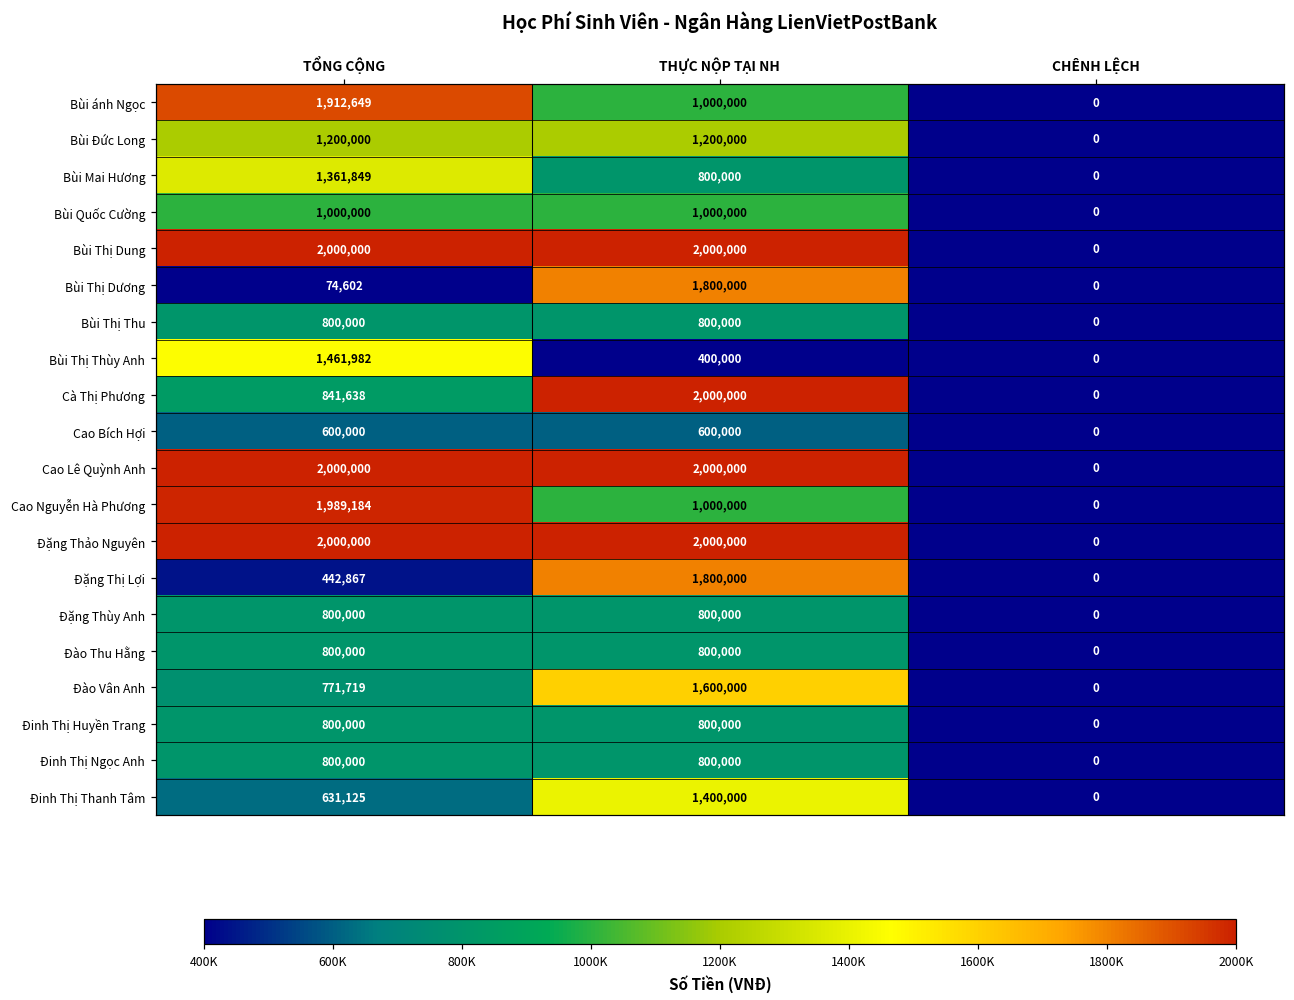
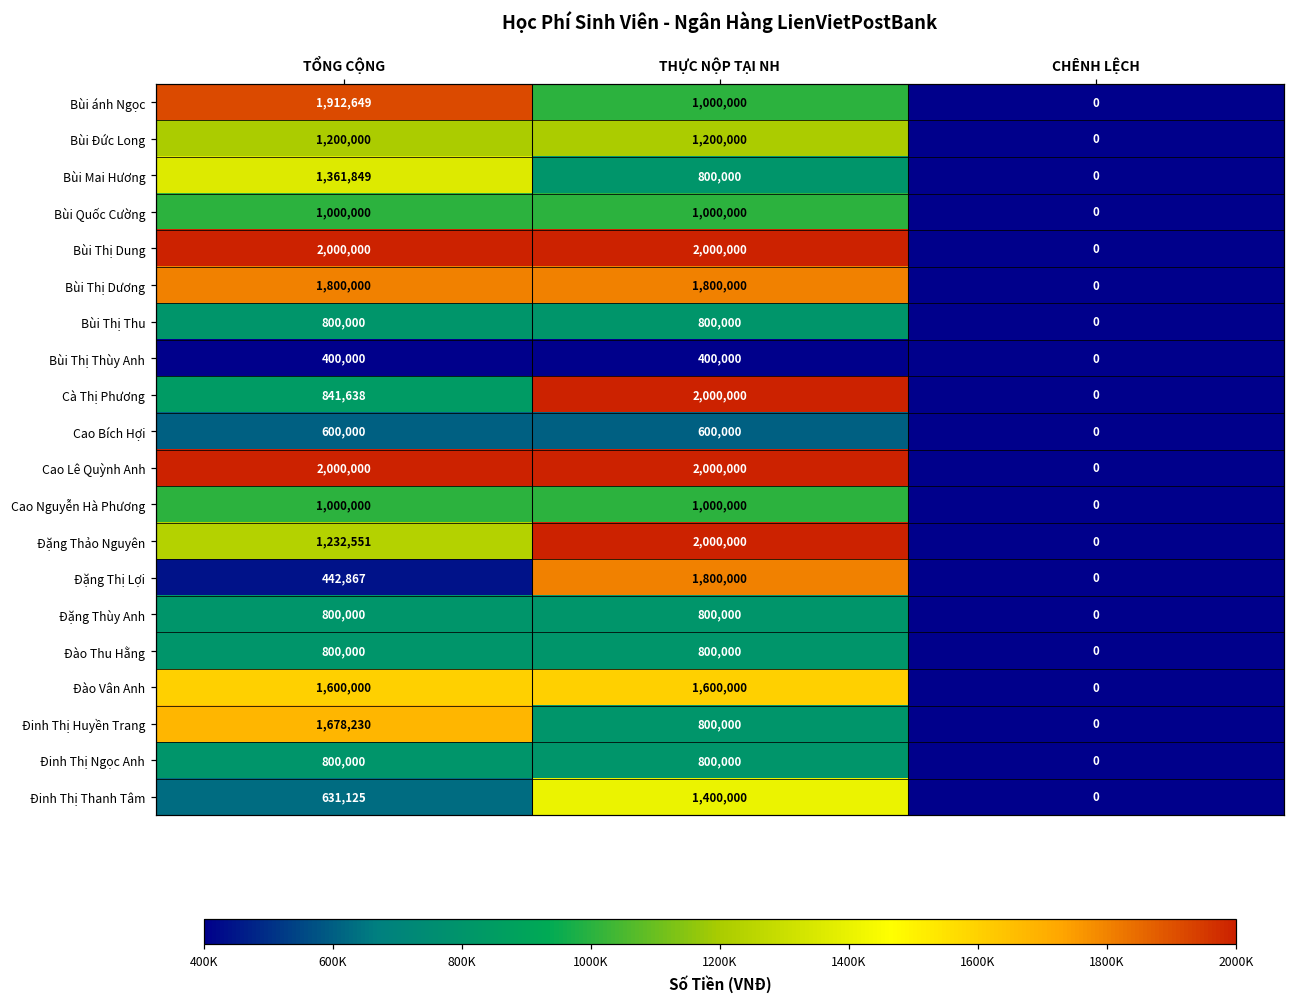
  {
    "Bùi ánh Ngọc": {
      "TỔNG CỘNG": "1,912,649",
      "THỰC NỘP TẠI NH": "1,000,000",
      "CHÊNH LỆCH": "0"
    },
    "Bùi Đức Long": {
      "TỔNG CỘNG": "1,200,000",
      "THỰC NỘP TẠI NH": "1,200,000",
      "CHÊNH LỆCH": "0"
    },
    "Bùi Mai Hương": {
      "TỔNG CỘNG": "1,361,849",
      "THỰC NỘP TẠI NH": "800,000",
      "CHÊNH LỆCH": "0"
    },
    "Bùi Quốc Cường": {
      "TỔNG CỘNG": "1,000,000",
      "THỰC NỘP TẠI NH": "1,000,000",
      "CHÊNH LỆCH": "0"
    },
    "Bùi Thị Dung": {
      "TỔNG CỘNG": "2,000,000",
      "THỰC NỘP TẠI NH": "2,000,000",
      "CHÊNH LỆCH": "0"
    },
    "Bùi Thị Dương": {
-     "TỔNG CỘNG": "74,602",
+     "TỔNG CỘNG": "1,800,000",
      "THỰC NỘP TẠI NH": "1,800,000",
      "CHÊNH LỆCH": "0"
    },
    "Bùi Thị Thu": {
      "TỔNG CỘNG": "800,000",
      "THỰC NỘP TẠI NH": "800,000",
      "CHÊNH LỆCH": "0"
    },
    "Bùi Thị Thùy Anh": {
-     "TỔNG CỘNG": "1,461,982",
+     "TỔNG CỘNG": "400,000",
      "THỰC NỘP TẠI NH": "400,000",
      "CHÊNH LỆCH": "0"
    },
    "Cà Thị Phương": {
      "TỔNG CỘNG": "841,638",
      "THỰC NỘP TẠI NH": "2,000,000",
      "CHÊNH LỆCH": "0"
    },
    "Cao Bích Hợi": {
      "TỔNG CỘNG": "600,000",
      "THỰC NỘP TẠI NH": "600,000",
      "CHÊNH LỆCH": "0"
    },
    "Cao Lê Quỳnh Anh": {
      "TỔNG CỘNG": "2,000,000",
      "THỰC NỘP TẠI NH": "2,000,000",
      "CHÊNH LỆCH": "0"
    },
    "Cao Nguyễn Hà Phương": {
-     "TỔNG CỘNG": "1,989,184",
+     "TỔNG CỘNG": "1,000,000",
      "THỰC NỘP TẠI NH": "1,000,000",
      "CHÊNH LỆCH": "0"
    },
    "Đặng Thảo Nguyên": {
-     "TỔNG CỘNG": "2,000,000",
+     "TỔNG CỘNG": "1,232,551",
      "THỰC NỘP TẠI NH": "2,000,000",
      "CHÊNH LỆCH": "0"
    },
    "Đặng Thị Lợi": {
      "TỔNG CỘNG": "442,867",
      "THỰC NỘP TẠI NH": "1,800,000",
      "CHÊNH LỆCH": "0"
    },
    "Đặng Thùy Anh": {
      "TỔNG CỘNG": "800,000",
      "THỰC NỘP TẠI NH": "800,000",
      "CHÊNH LỆCH": "0"
    },
    "Đào Thu Hằng": {
      "TỔNG CỘNG": "800,000",
      "THỰC NỘP TẠI NH": "800,000",
      "CHÊNH LỆCH": "0"
    },
    "Đào Vân Anh": {
-     "TỔNG CỘNG": "771,719",
+     "TỔNG CỘNG": "1,600,000",
      "THỰC NỘP TẠI NH": "1,600,000",
      "CHÊNH LỆCH": "0"
    },
    "Đinh Thị Huyền Trang": {
-     "TỔNG CỘNG": "800,000",
+     "TỔNG CỘNG": "1,678,230",
      "THỰC NỘP TẠI NH": "800,000",
      "CHÊNH LỆCH": "0"
    },
    "Đinh Thị Ngọc Anh": {
      "TỔNG CỘNG": "800,000",
      "THỰC NỘP TẠI NH": "800,000",
      "CHÊNH LỆCH": "0"
    },
    "Đinh Thị Thanh Tâm": {
      "TỔNG CỘNG": "631,125",
      "THỰC NỘP TẠI NH": "1,400,000",
      "CHÊNH LỆCH": "0"
    }
  }
